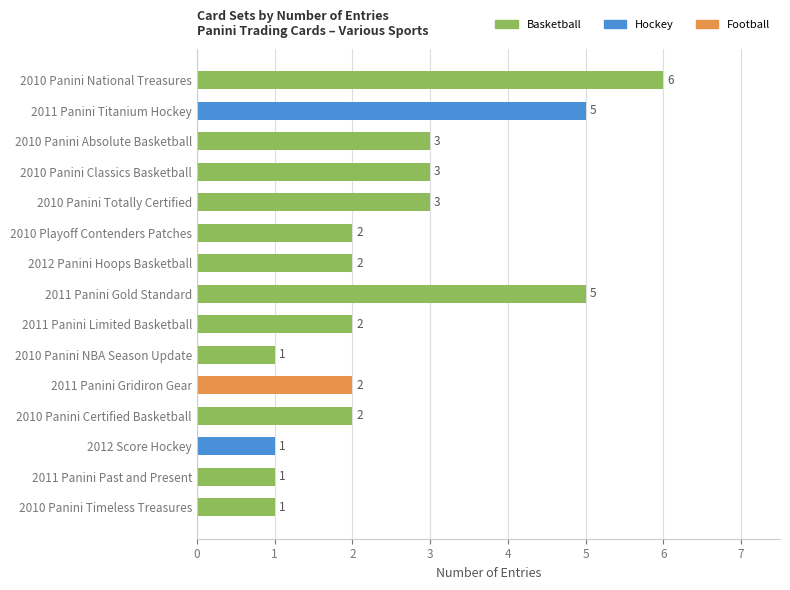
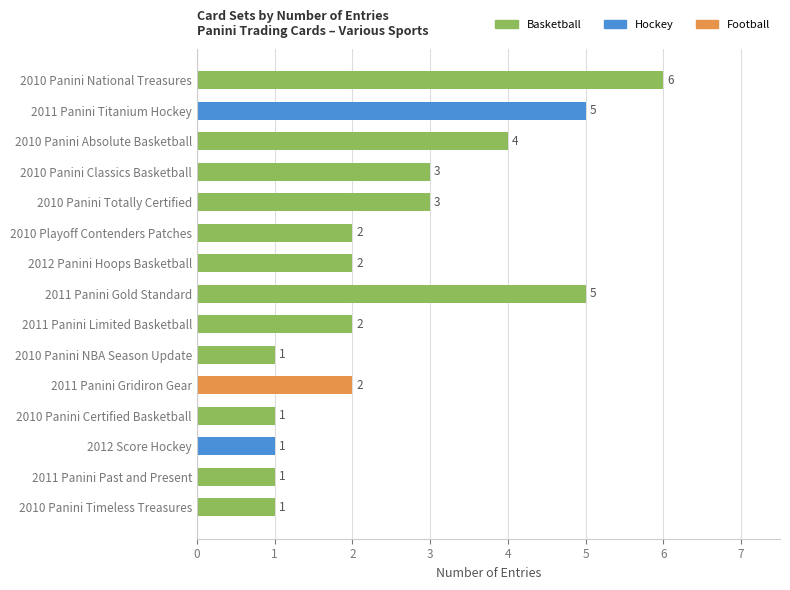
  {
    "2010 Panini National Treasures": 6,
    "2011 Panini Titanium Hockey": 5,
-   "2010 Panini Absolute Basketball": 3,
+   "2010 Panini Absolute Basketball": 4,
    "2010 Panini Classics Basketball": 3,
    "2010 Panini Totally Certified": 3,
    "2010 Playoff Contenders Patches": 2,
    "2012 Panini Hoops Basketball": 2,
    "2011 Panini Gold Standard": 5,
    "2011 Panini Limited Basketball": 2,
    "2010 Panini NBA Season Update": 1,
    "2011 Panini Gridiron Gear": 2,
-   "2010 Panini Certified Basketball": 2,
+   "2010 Panini Certified Basketball": 1,
    "2012 Score Hockey": 1,
    "2011 Panini Past and Present": 1,
    "2010 Panini Timeless Treasures": 1
  }
